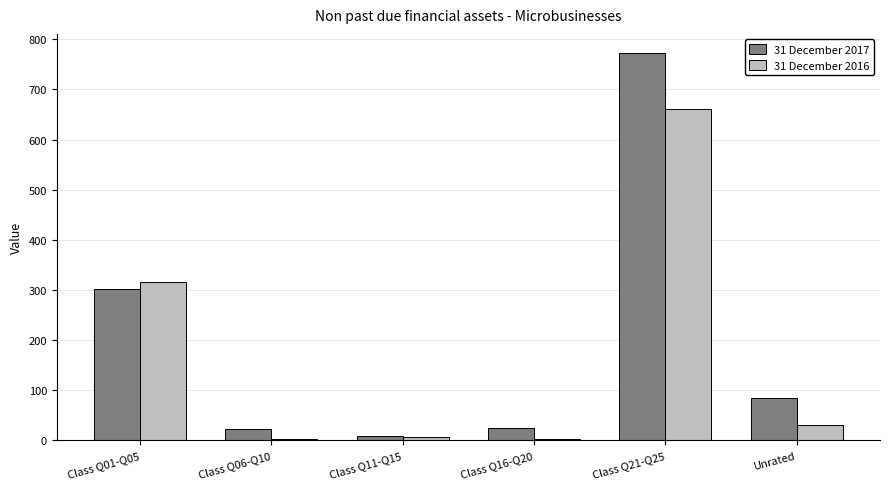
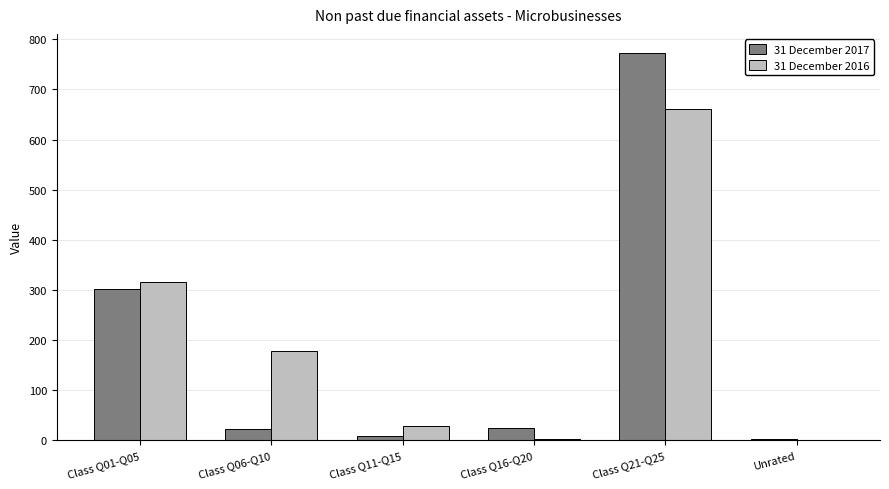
  {
    "31 December 2017": {
      "Class Q01-Q05": 300,
      "Class Q06-Q10": 20,
      "Class Q11-Q15": 10,
      "Class Q16-Q20": 20,
      "Class Q21-Q25": 770,
-     "Unrated": 80
+     "Unrated": 0
    },
    "31 December 2016": {
      "Class Q01-Q05": 320,
-     "Class Q06-Q10": 0,
-     "Class Q11-Q15": 10,
+     "Class Q06-Q10": 180,
+     "Class Q11-Q15": 30,
      "Class Q21-Q25": 660,
-     "Unrated": 30
+     "Unrated": 0
    }
  }
